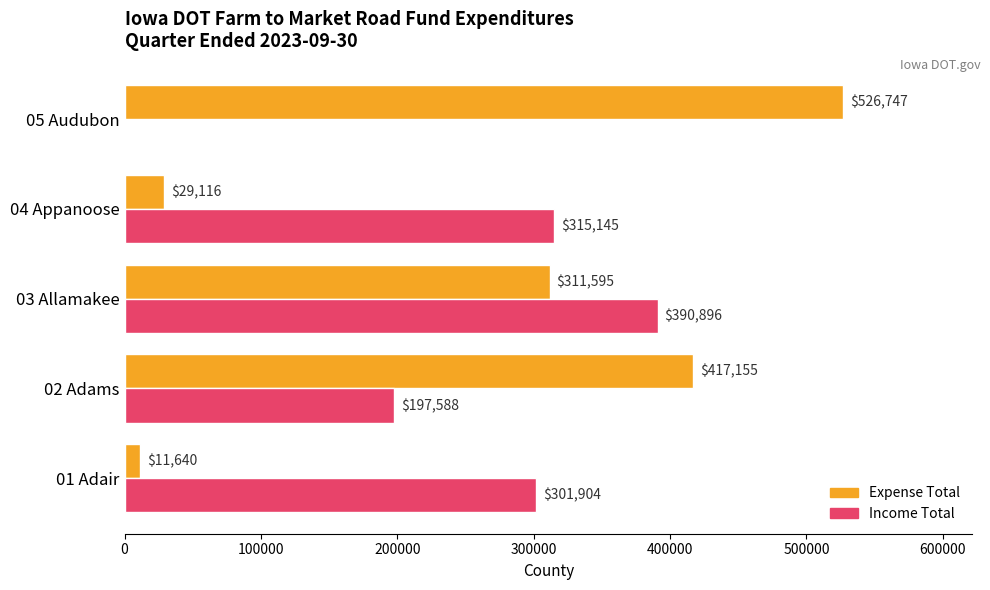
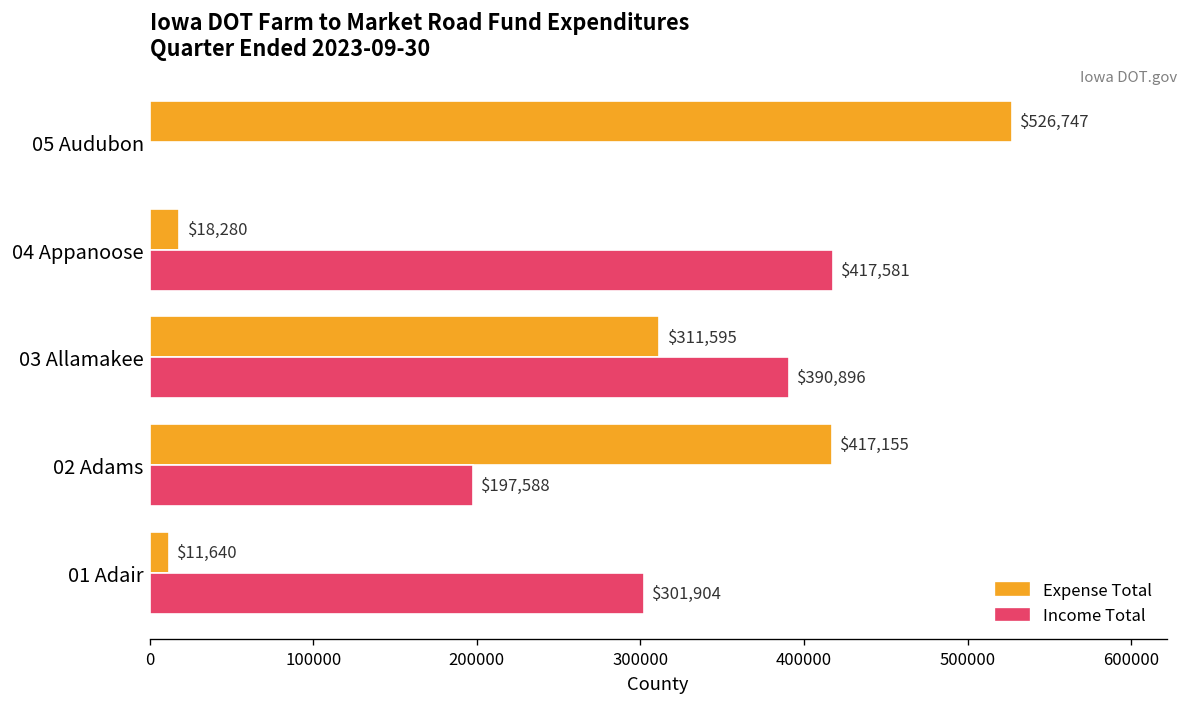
  {
    "Expense Total": {
      "05 Audubon": "$526,747",
-     "04 Appanoose": "$29,116",
+     "04 Appanoose": "$18,280",
      "03 Allamakee": "$311,595",
      "02 Adams": "$417,155",
      "01 Adair": "$11,640"
    },
    "Income Total": {
-     "04 Appanoose": "$315,145",
+     "04 Appanoose": "$417,581",
      "03 Allamakee": "$390,896",
      "02 Adams": "$197,588",
      "01 Adair": "$301,904"
    }
  }
